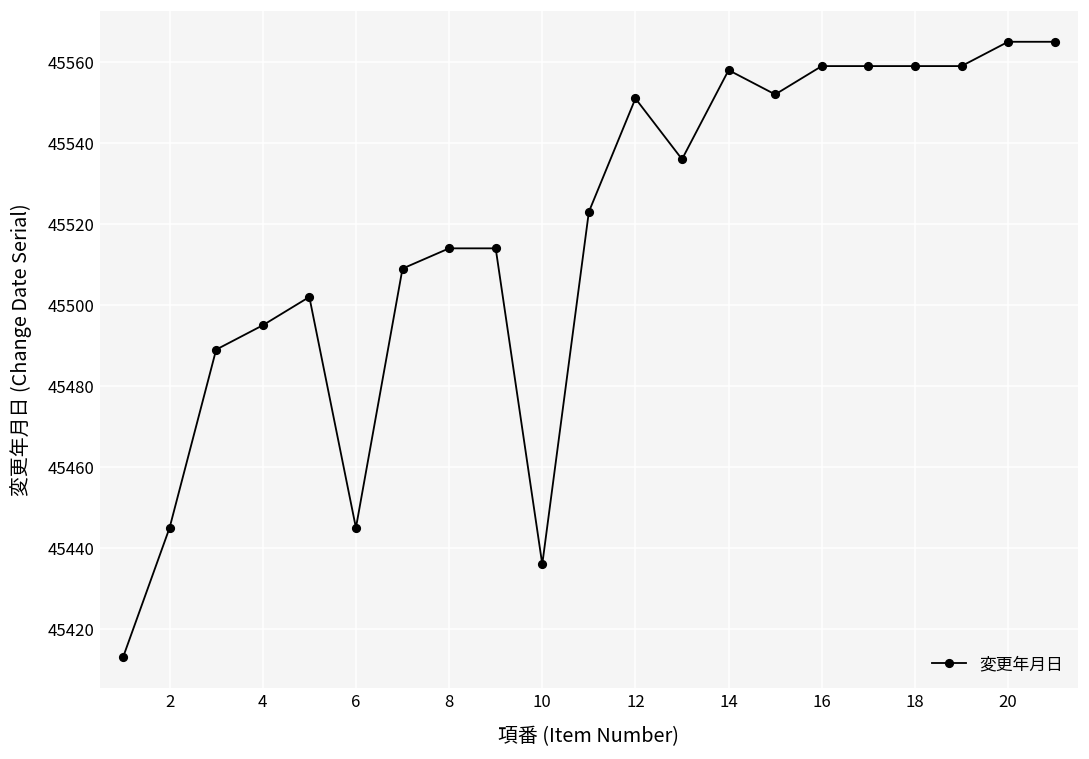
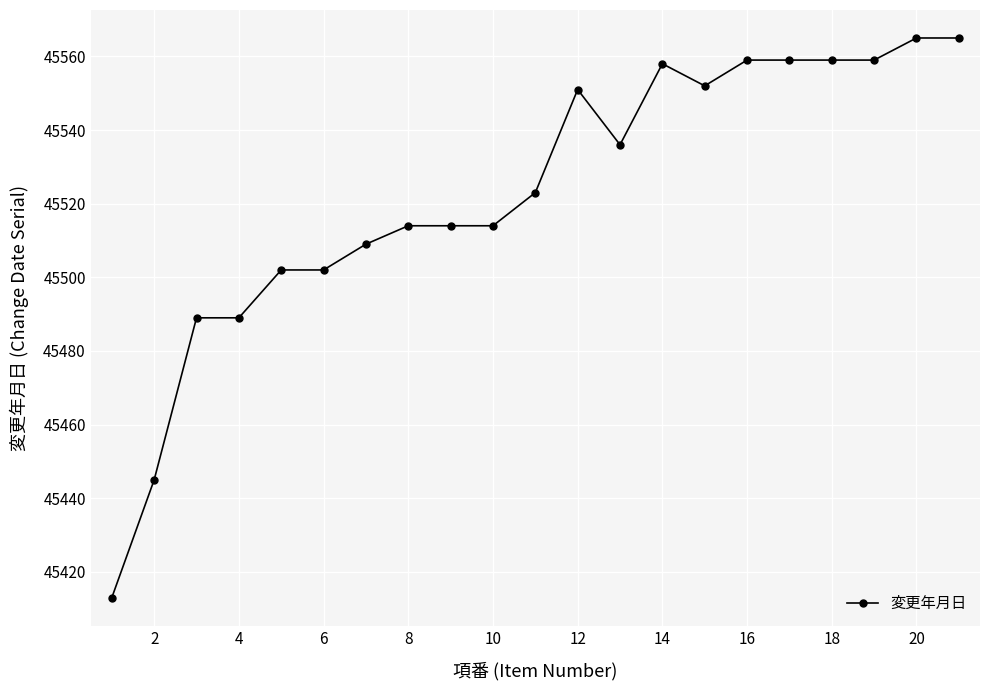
  {
    "2": 45445,
-   "4": 45495,
-   "6": 45445,
+   "4": 45489,
+   "6": 45502,
    "8": 45514,
-   "10": 45436,
+   "10": 45514,
    "12": 45551,
    "14": 45558,
    "16": 45559,
    "18": 45559,
    "20": 45565
  }
